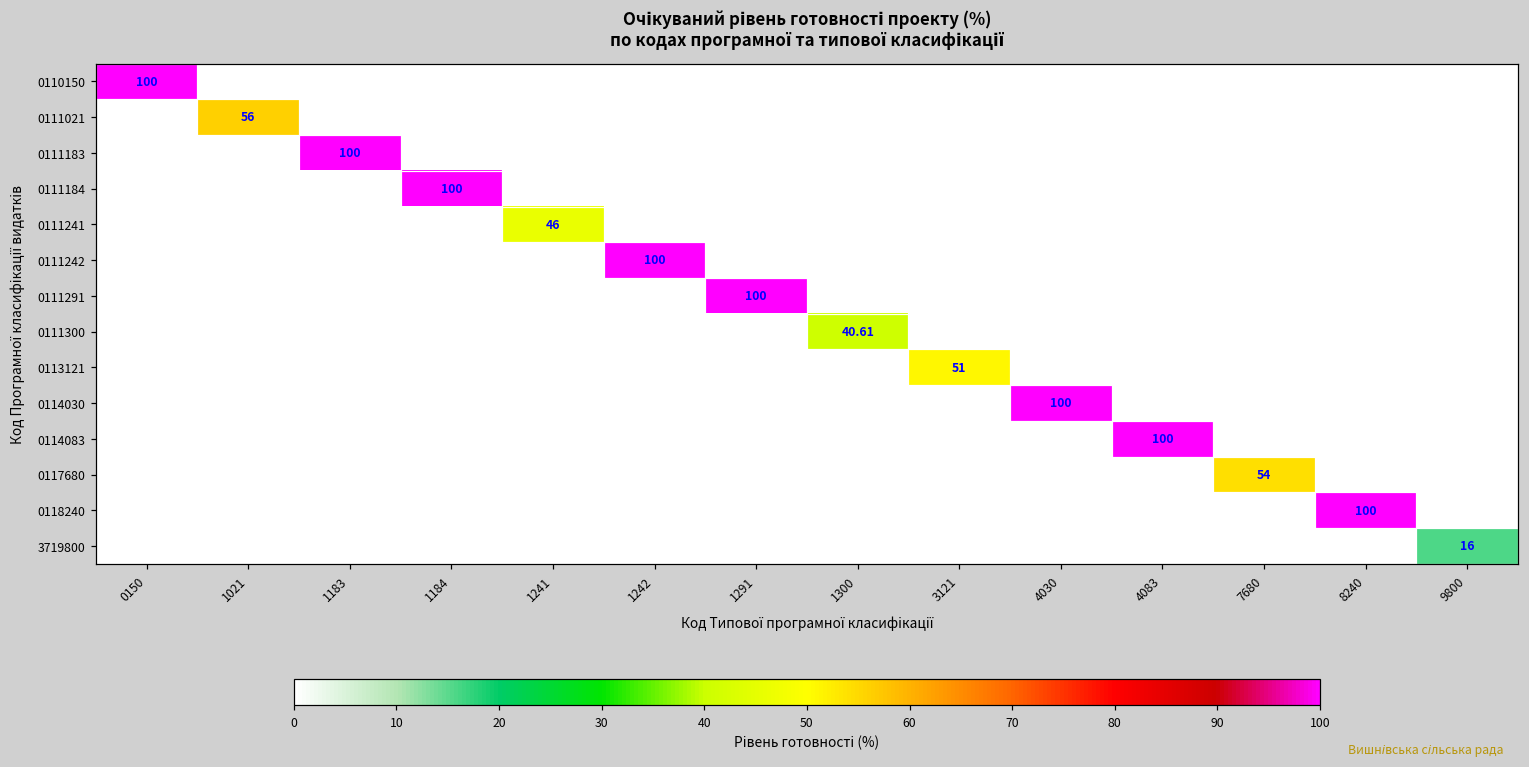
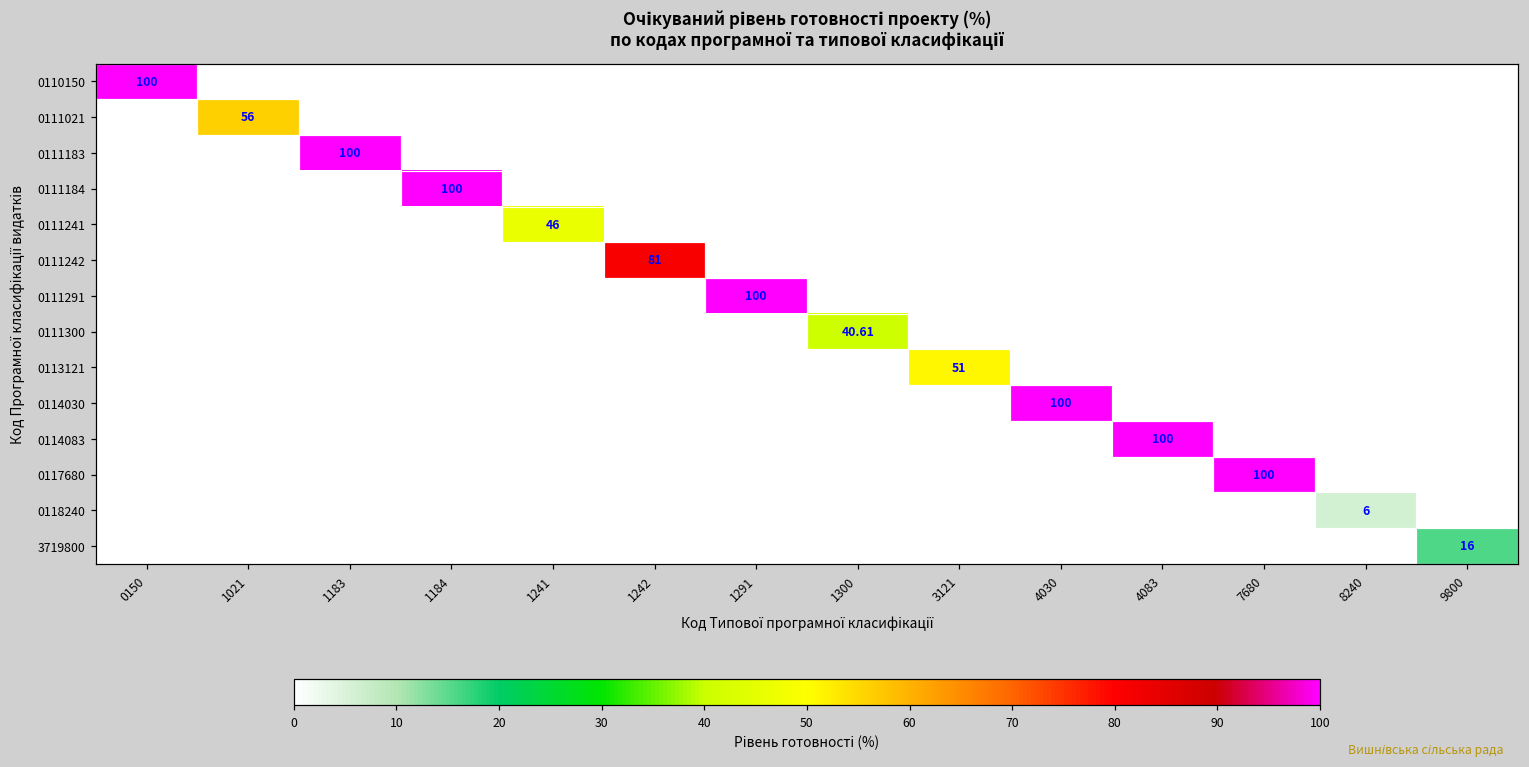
  {
    "0110150": {
      "0150": 100
    },
    "0111021": {
      "1021": 56
    },
    "0111183": {
      "1183": 100
    },
    "0111184": {
      "1184": 100
    },
    "0111241": {
      "1241": 46
    },
    "0111242": {
-     "1242": 100
+     "1242": 81
    },
    "0111291": {
      "1291": 100
    },
    "0111300": {
      "1300": 40.61
    },
    "0113121": {
      "3121": 51
    },
    "0114030": {
      "4030": 100
    },
    "0114083": {
      "4083": 100
    },
    "0117680": {
-     "7680": 54
+     "7680": 100
    },
    "0118240": {
-     "8240": 100
+     "8240": 6
    },
    "3719800": {
      "9800": 16
    }
  }
